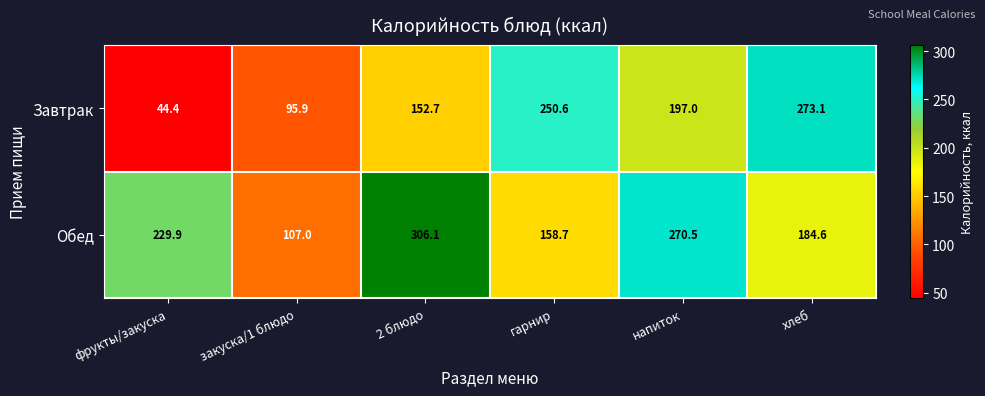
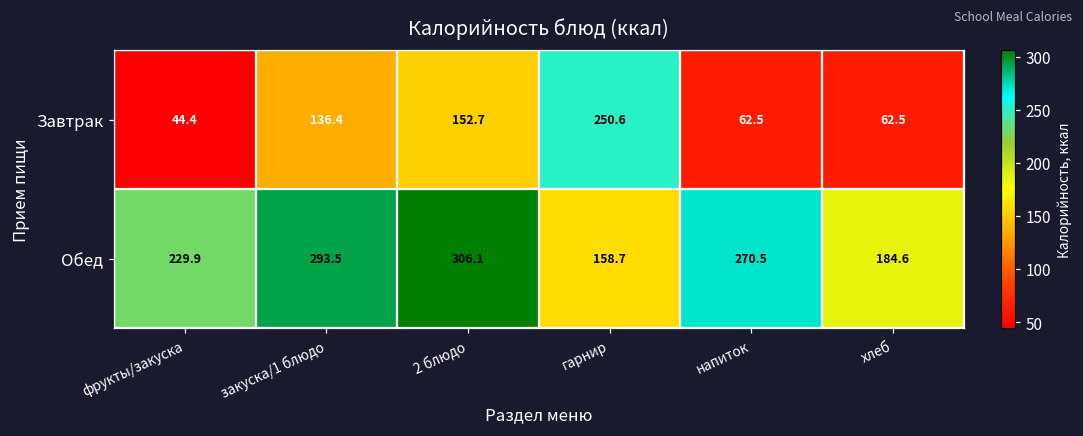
  {
    "Завтрак": {
      "фрукты/закуска": 44.4,
-     "закуска/1 блюдо": 95.9,
+     "закуска/1 блюдо": 136.4,
      "2 блюдо": 152.7,
      "гарнир": 250.6,
-     "напиток": 197.0,
-     "хлеб": 273.1
+     "напиток": 62.5,
+     "хлеб": 62.5
    },
    "Обед": {
      "фрукты/закуска": 229.9,
-     "закуска/1 блюдо": 107.0,
+     "закуска/1 блюдо": 293.5,
      "2 блюдо": 306.1,
      "гарнир": 158.7,
      "напиток": 270.5,
      "хлеб": 184.6
    }
  }
